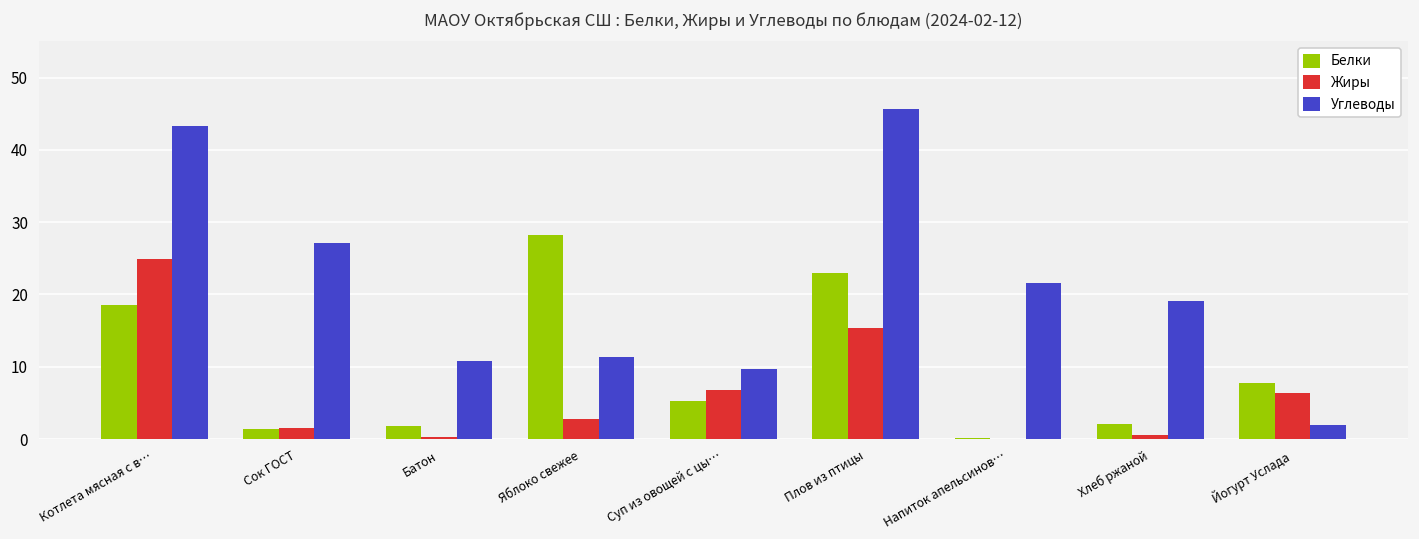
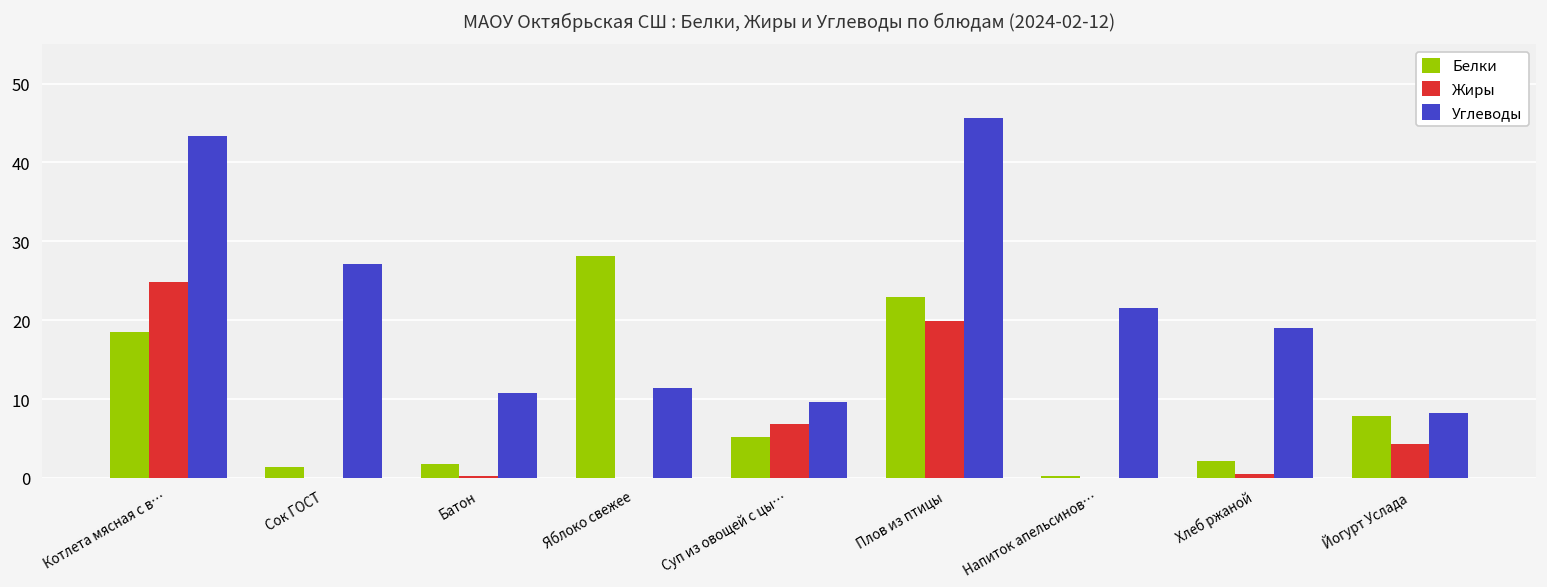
  {
    "Белки": {
      "Котлета мясная с в…": 19,
      "Сок ГОСТ": 1,
      "Батон": 2,
      "Яблоко свежее": 28,
      "Суп из овощей с цы…": 5,
      "Плов из птицы": 23,
      "Хлеб ржаной": 2,
      "Йогурт Услада": 8
    },
    "Жиры": {
      "Котлета мясная с в…": 25,
-     "Сок ГОСТ": 2,
-     "Яблоко свежее": 3,
+     "Сок ГОСТ": 0,
+     "Яблоко свежее": 0,
      "Суп из овощей с цы…": 7,
-     "Плов из птицы": 15,
+     "Плов из птицы": 20,
      "Напиток апельсинов…": 0,
      "Хлеб ржаной": 1,
-     "Йогурт Услада": 6
+     "Йогурт Услада": 4
    },
    "Углеводы": {
      "Котлета мясная с в…": 43,
      "Сок ГОСТ": 27,
      "Батон": 11,
      "Яблоко свежее": 11,
      "Суп из овощей с цы…": 10,
      "Плов из птицы": 46,
      "Напиток апельсинов…": 22,
      "Хлеб ржаной": 19,
-     "Йогурт Услада": 2
+     "Йогурт Услада": 8
    }
  }
